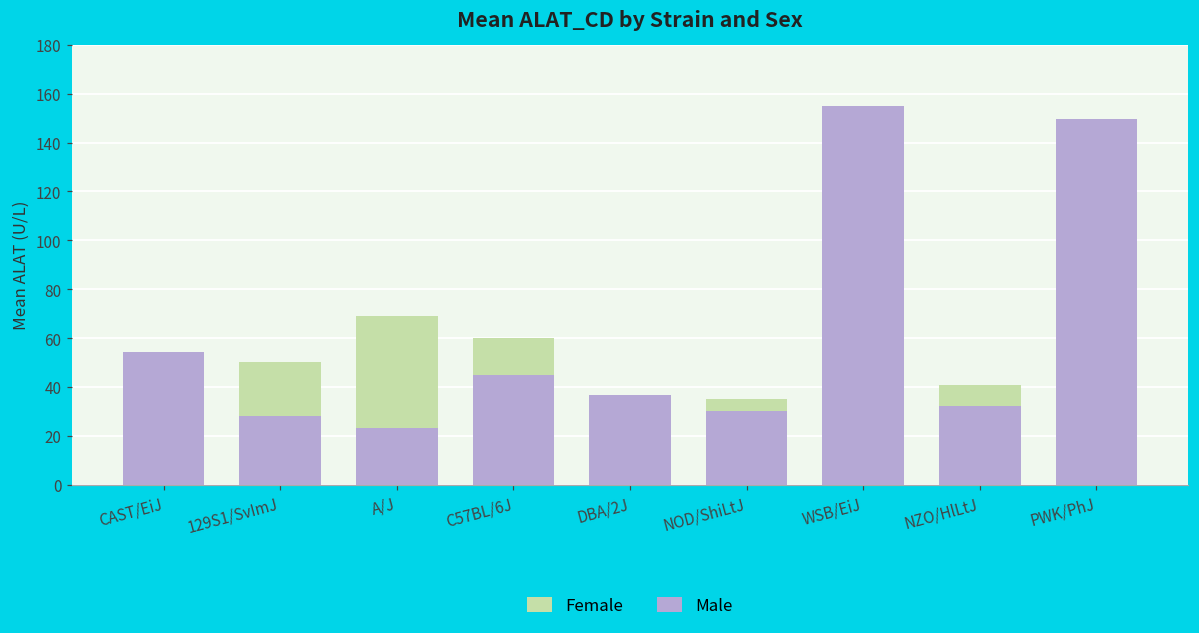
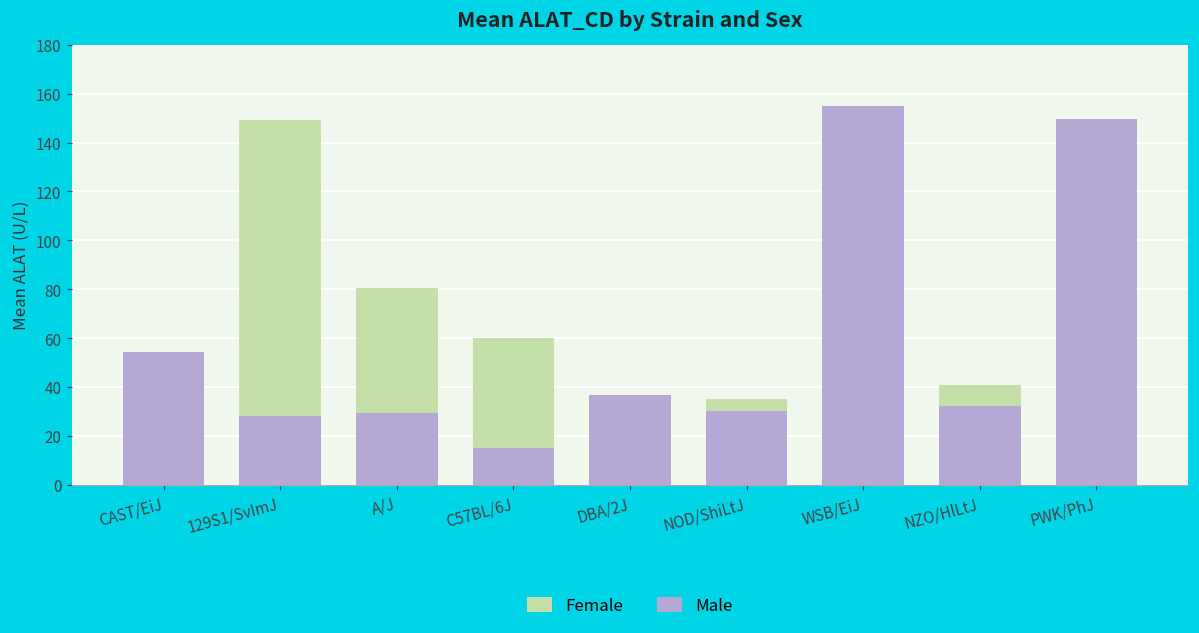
  {
    "Female": {
-     "129S1/SvImJ": 50,
-     "A/J": 69,
+     "129S1/SvImJ": 149,
+     "A/J": 80,
      "C57BL/6J": 60,
      "DBA/2J": 37,
      "NOD/ShiLtJ": 35,
      "NZO/HlLtJ": 41
    },
    "Male": {
      "CAST/EiJ": 54,
-     "A/J": 23,
-     "C57BL/6J": 45,
+     "A/J": 29,
+     "C57BL/6J": 15,
      "DBA/2J": 37,
      "WSB/EiJ": 155,
      "PWK/PhJ": 150
    }
  }
